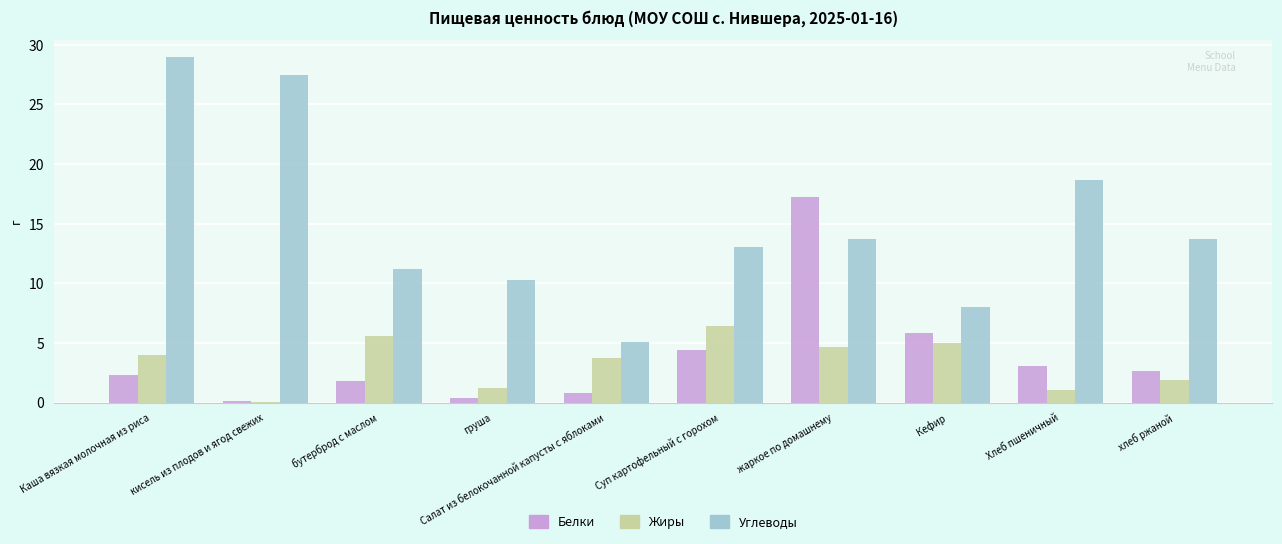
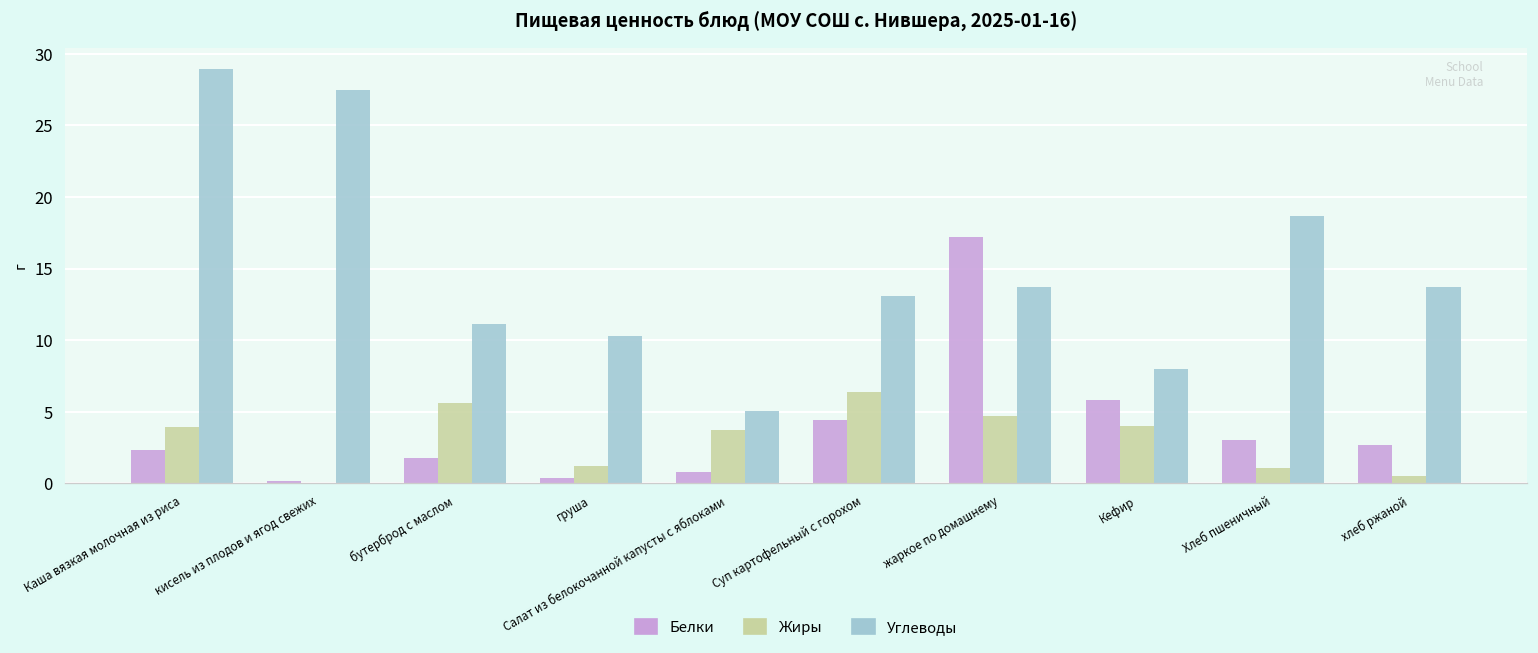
  {
    "Жиры": {
      "Каша вязкая молочная из риса": 4.0,
      "бутерброд с маслом": 5.6,
      "груша": 1.2,
      "Салат из белокочанной капусты с яблоками": 3.7,
      "Суп картофельный с горохом": 6.4,
      "жаркое по домашнему": 4.7,
-     "Кефир": 5,
+     "Кефир": 4,
      "Хлеб пшеничный": 1.1,
-     "хлеб ржаной": 1.9
+     "хлеб ржаной": 0.5
    }
  }
